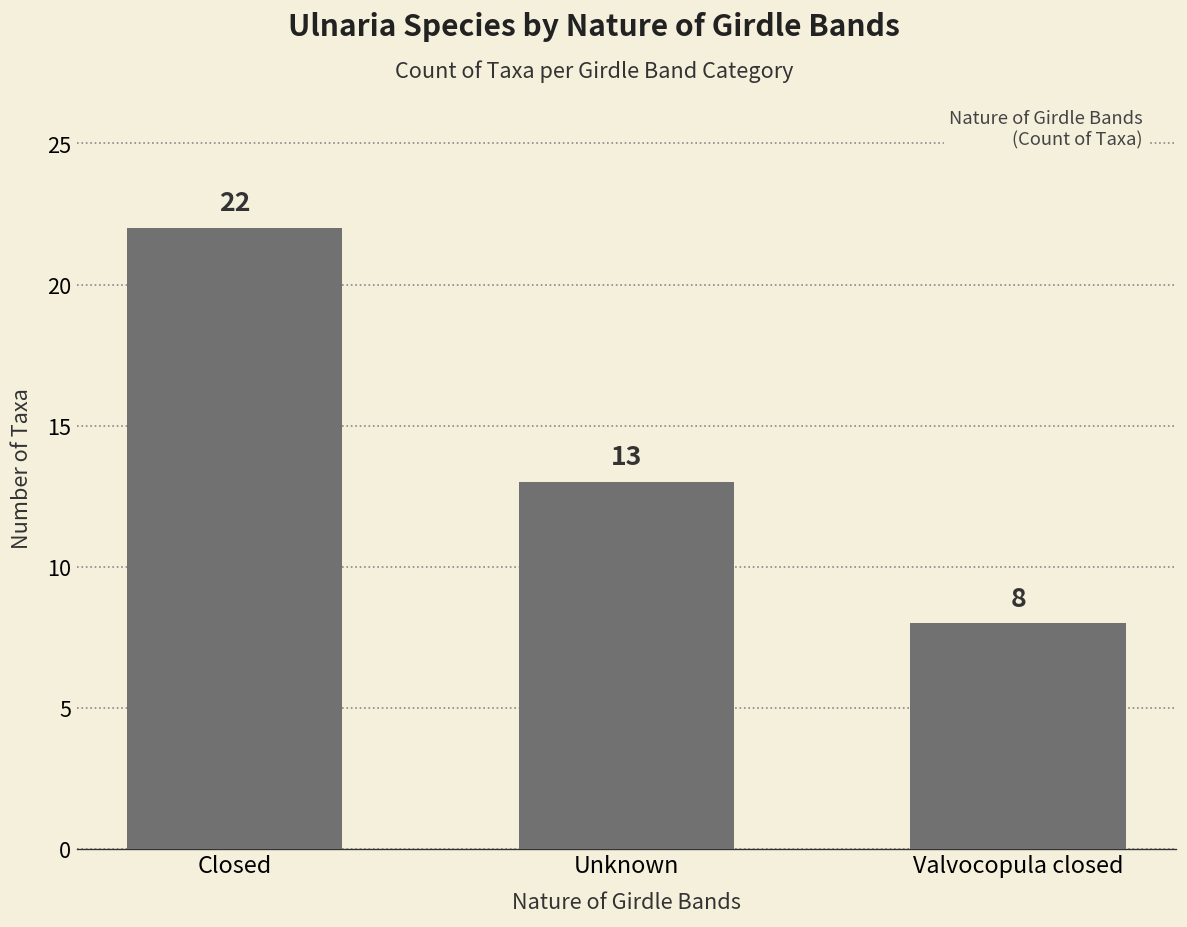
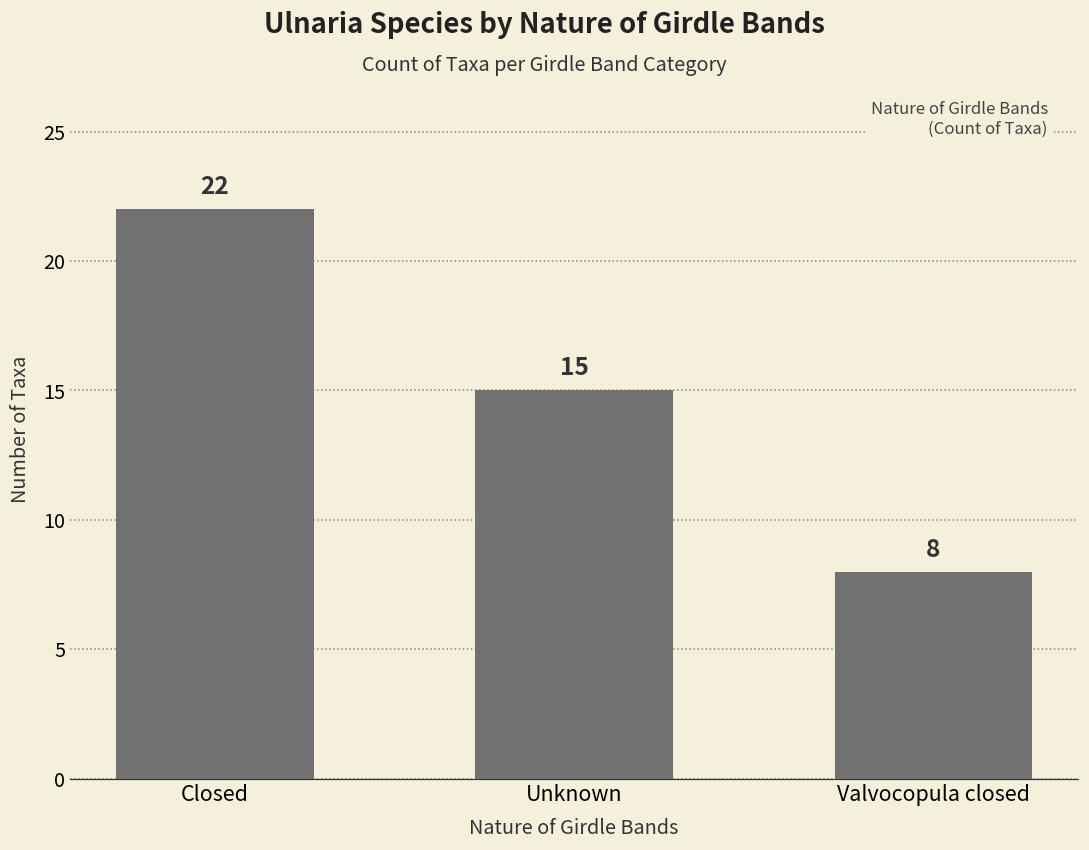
  {
    "Closed": 22,
-   "Unknown": 13,
+   "Unknown": 15,
    "Valvocopula closed": 8
  }
